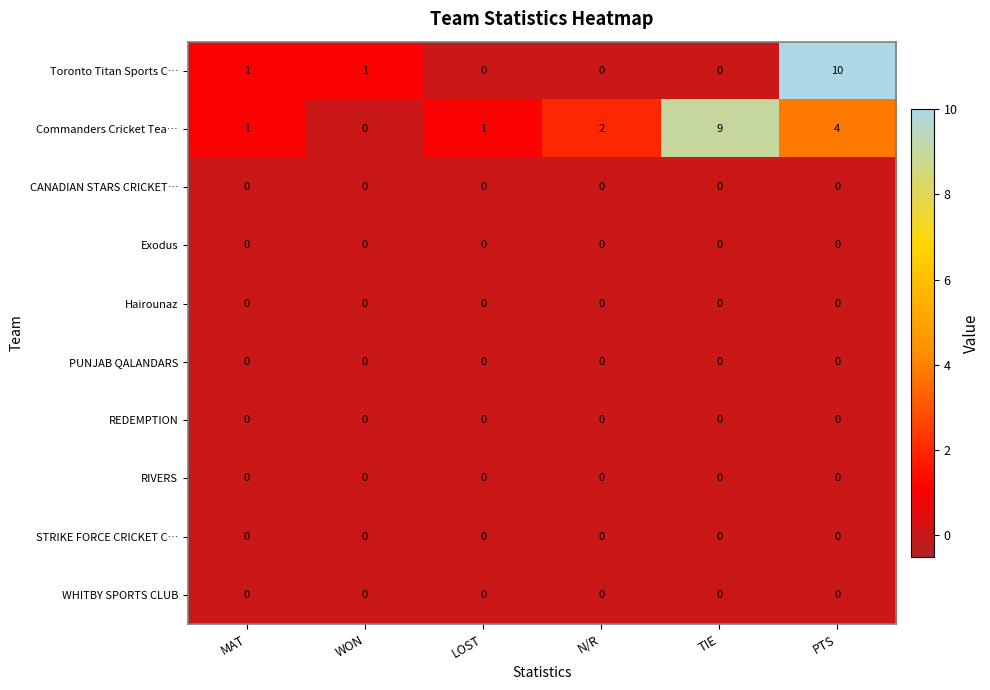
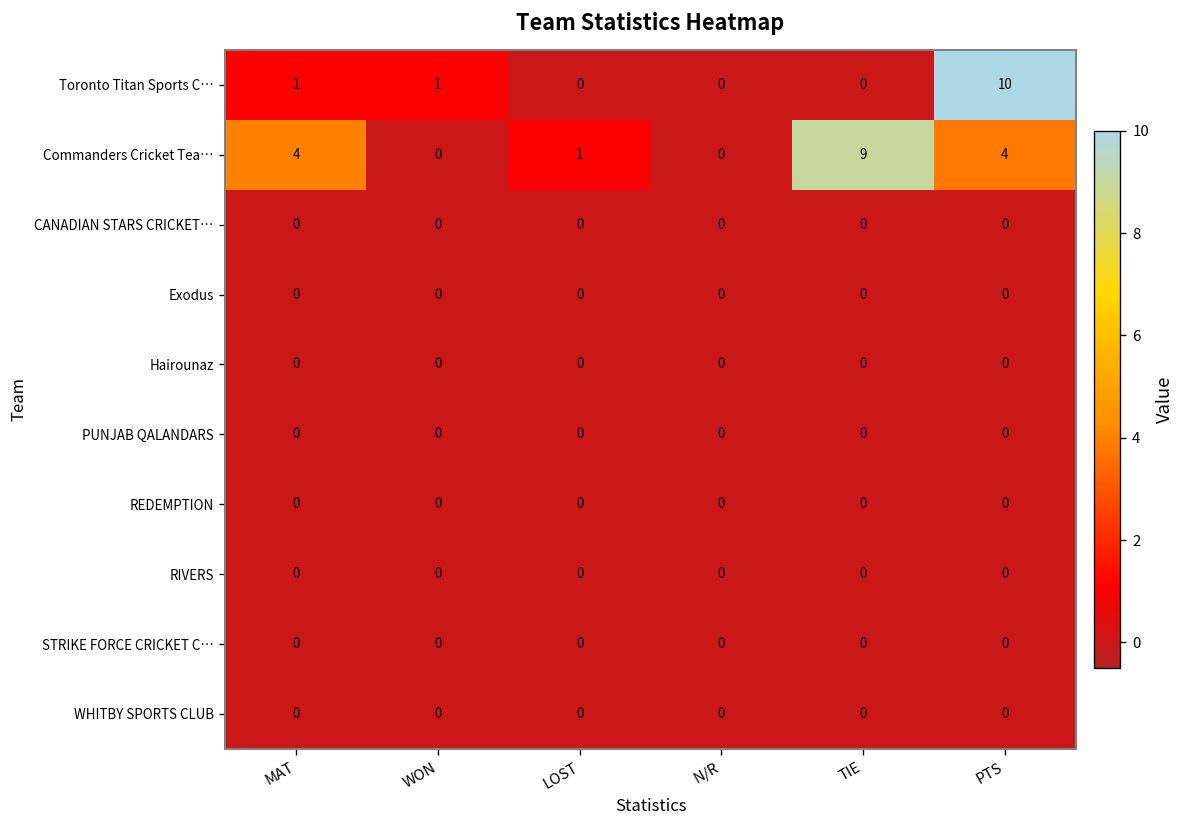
  {
    "Toronto Titan Sports C…": {
      "MAT": 1,
      "WON": 1,
      "LOST": 0,
      "N/R": 0,
      "TIE": 0,
      "PTS": 10
    },
    "Commanders Cricket Tea…": {
-     "MAT": 1,
+     "MAT": 4,
      "WON": 0,
      "LOST": 1,
-     "N/R": 2,
+     "N/R": 0,
      "TIE": 9,
      "PTS": 4
    },
    "CANADIAN STARS CRICKET…": {
      "MAT": 0,
      "WON": 0,
      "LOST": 0,
      "N/R": 0,
      "TIE": 0,
      "PTS": 0
    },
    "Exodus": {
      "MAT": 0,
      "WON": 0,
      "LOST": 0,
      "N/R": 0,
      "TIE": 0,
      "PTS": 0
    },
    "Hairounaz": {
      "MAT": 0,
      "WON": 0,
      "LOST": 0,
      "N/R": 0,
      "TIE": 0,
      "PTS": 0
    },
    "PUNJAB QALANDARS": {
      "MAT": 0,
      "WON": 0,
      "LOST": 0,
      "N/R": 0,
      "TIE": 0,
      "PTS": 0
    },
    "REDEMPTION": {
      "MAT": 0,
      "WON": 0,
      "LOST": 0,
      "N/R": 0,
      "TIE": 0,
      "PTS": 0
    },
    "RIVERS": {
      "MAT": 0,
      "WON": 0,
      "LOST": 0,
      "N/R": 0,
      "TIE": 0,
      "PTS": 0
    },
    "STRIKE FORCE CRICKET C…": {
      "MAT": 0,
      "WON": 0,
      "LOST": 0,
      "N/R": 0,
      "TIE": 0,
      "PTS": 0
    },
    "WHITBY SPORTS CLUB": {
      "MAT": 0,
      "WON": 0,
      "LOST": 0,
      "N/R": 0,
      "TIE": 0,
      "PTS": 0
    }
  }
